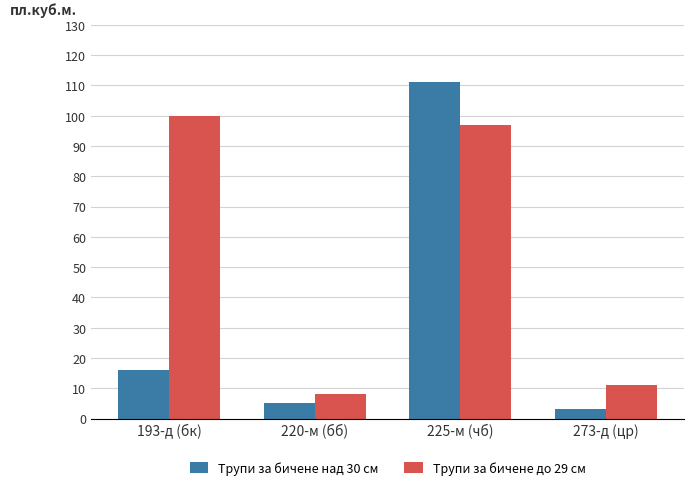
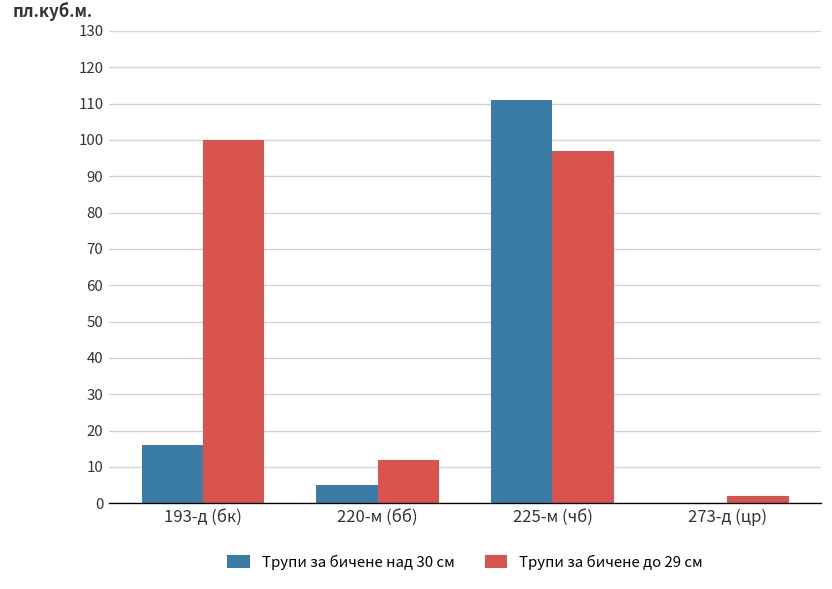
  {
    "Трупи за бичене над 30 см": {
      "193-д (бк)": 16,
      "220-м (бб)": 5,
      "225-м (чб)": 111,
-     "273-д (цр)": 3
+     "273-д (цр)": 0
    },
    "Трупи за бичене до 29 см": {
      "193-д (бк)": 100,
-     "220-м (бб)": 8,
+     "220-м (бб)": 12,
      "225-м (чб)": 97,
-     "273-д (цр)": 11
+     "273-д (цр)": 2
    }
  }
